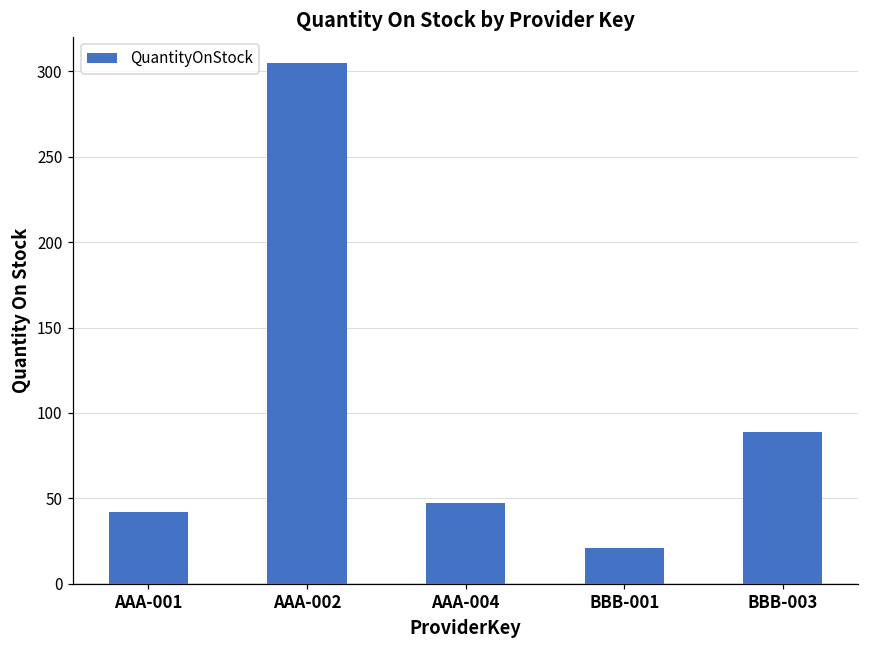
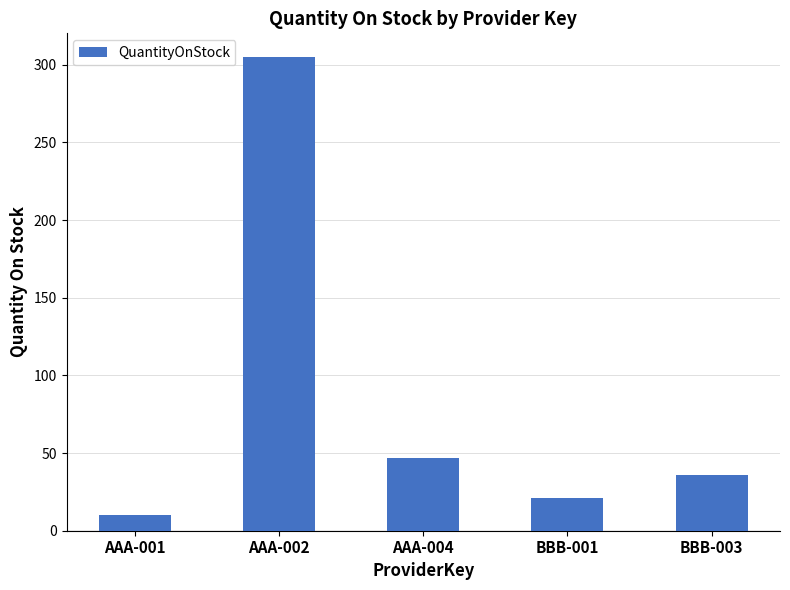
  {
-   "AAA-001": 42,
+   "AAA-001": 10,
    "AAA-002": 305,
    "AAA-004": 47,
    "BBB-001": 21,
-   "BBB-003": 89
+   "BBB-003": 36
  }
